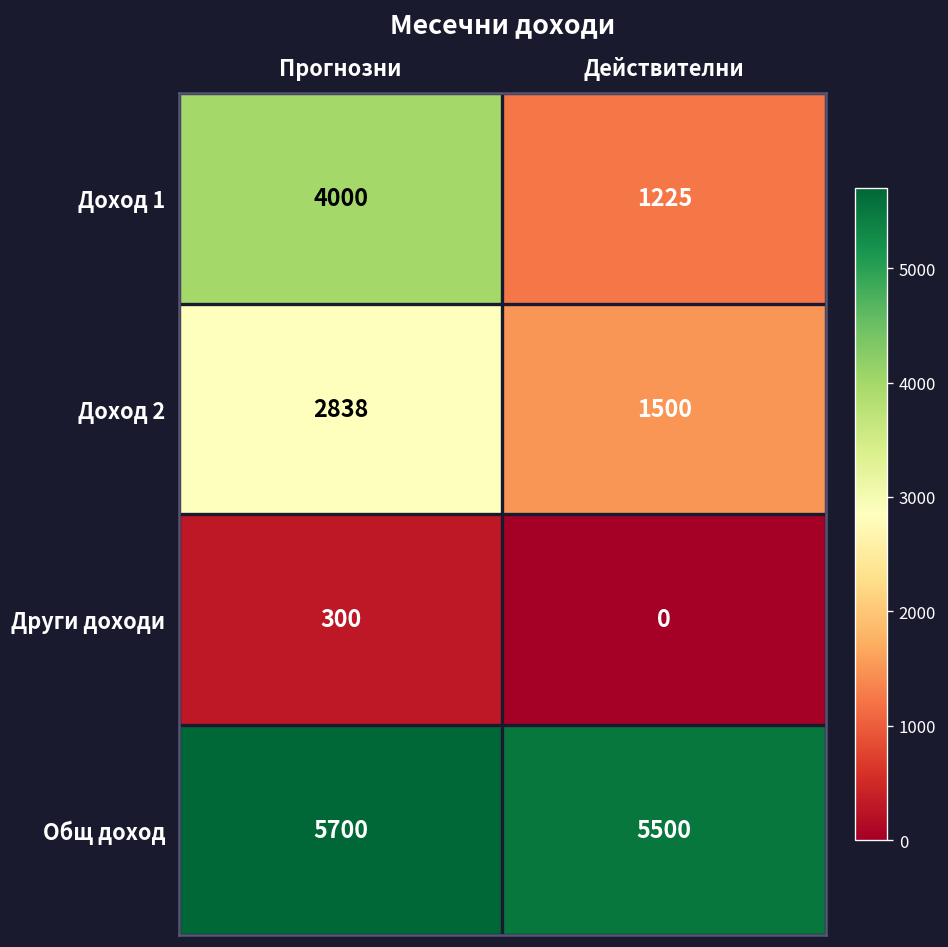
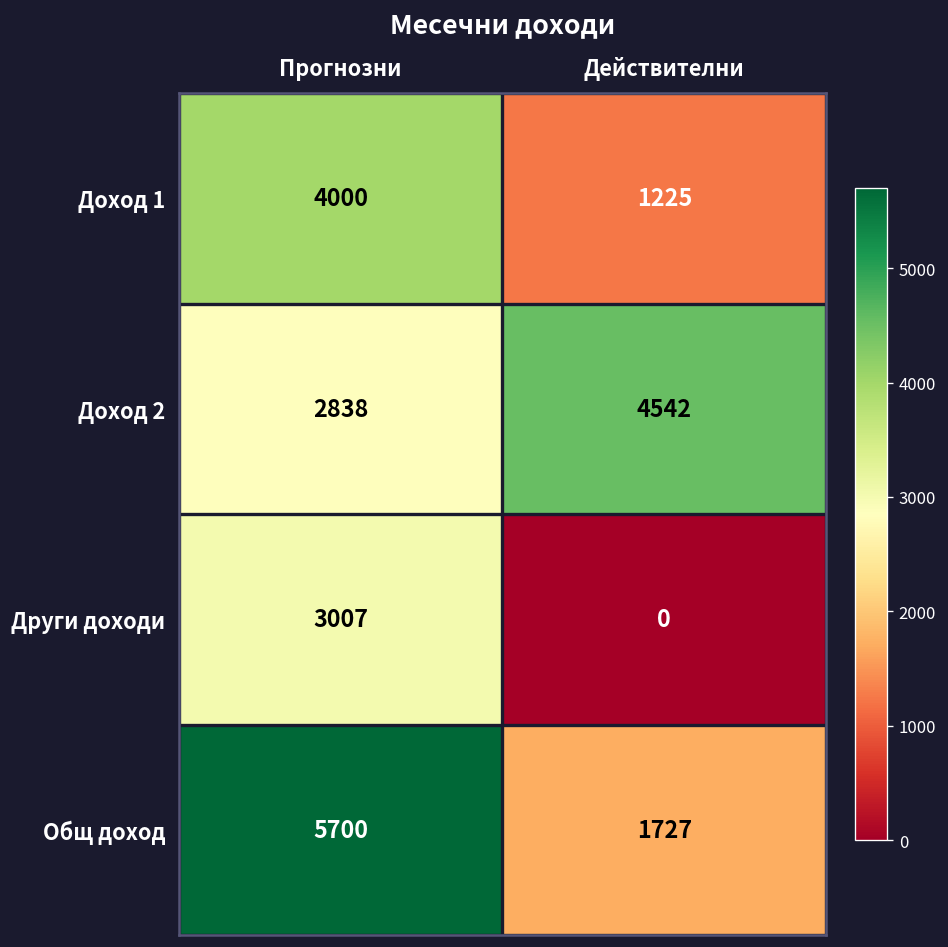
  {
    "Доход 1": {
      "Прогнозни": 4000,
      "Действителни": 1225
    },
    "Доход 2": {
      "Прогнозни": 2838,
-     "Действителни": 1500
+     "Действителни": 4542
    },
    "Други доходи": {
-     "Прогнозни": 300,
+     "Прогнозни": 3007,
      "Действителни": 0
    },
    "Общ доход": {
      "Прогнозни": 5700,
-     "Действителни": 5500
+     "Действителни": 1727
    }
  }
